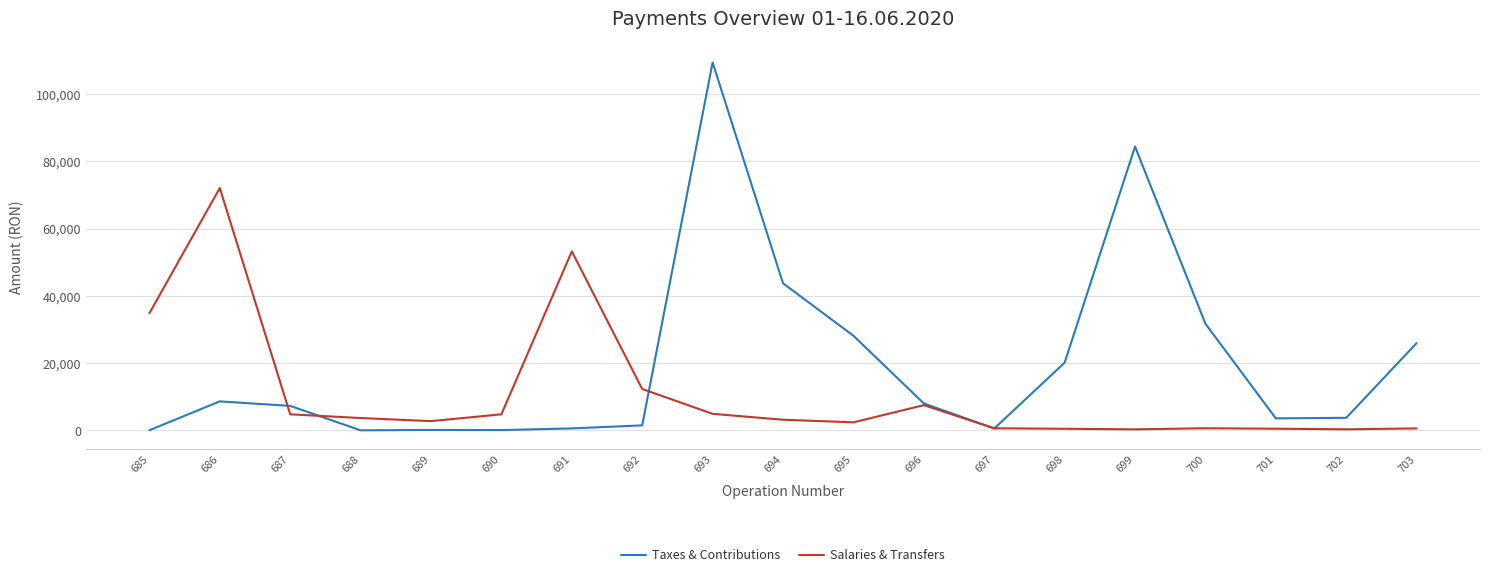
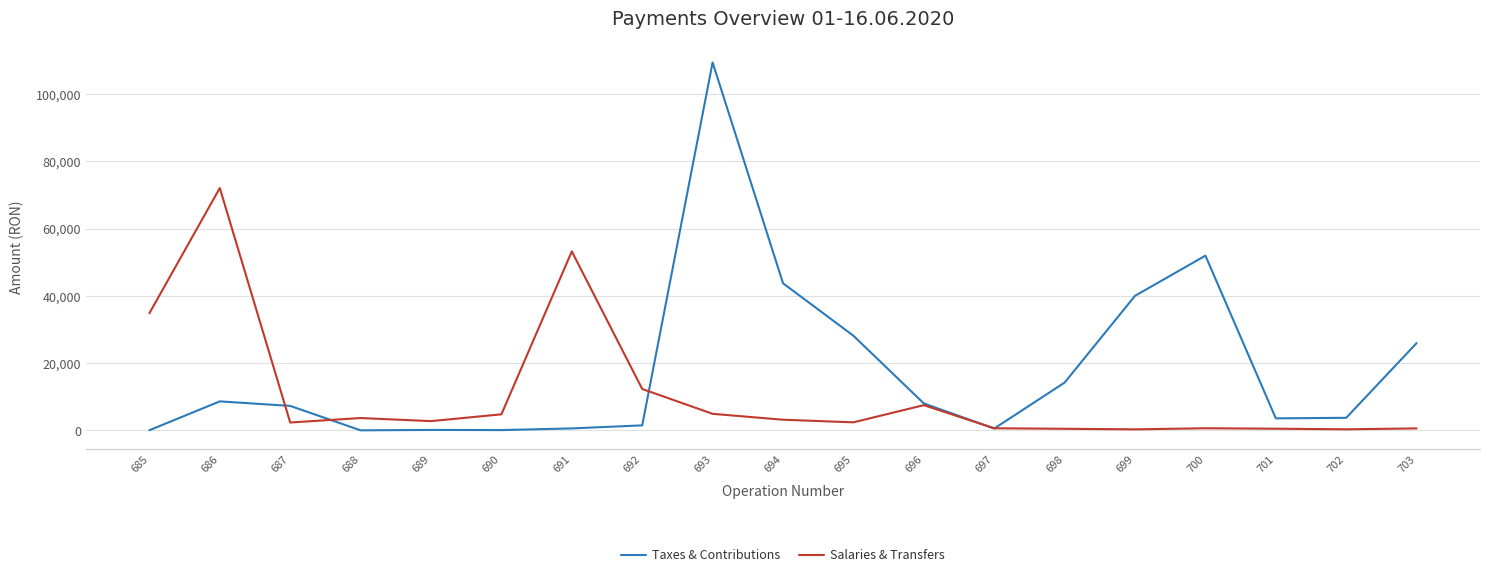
  {
    "Taxes & Contributions": {
      "685": "0",
      "686": "9,000",
      "687": "7,000",
      "688": "0",
      "689": "0",
      "690": "0",
      "691": "1,000",
      "692": "2,000",
      "693": "109,000",
      "694": "44,000",
      "695": "28,000",
-     "698": "20,000",
-     "699": "84,000",
-     "700": "32,000",
+     "698": "14,000",
+     "699": "40,000",
+     "700": "52,000",
      "701": "4,000",
      "702": "4,000",
      "703": "26,000"
    },
    "Salaries & Transfers": {
      "685": "35,000",
      "686": "72,000",
-     "687": "5,000",
+     "687": "2,000",
      "688": "4,000",
      "689": "3,000",
      "690": "5,000",
      "691": "53,000",
      "692": "12,000",
      "693": "5,000",
      "694": "3,000",
      "695": "2,000",
      "698": "0",
      "699": "0",
      "700": "1,000",
      "701": "1,000",
      "702": "0",
      "703": "1,000"
    }
  }
